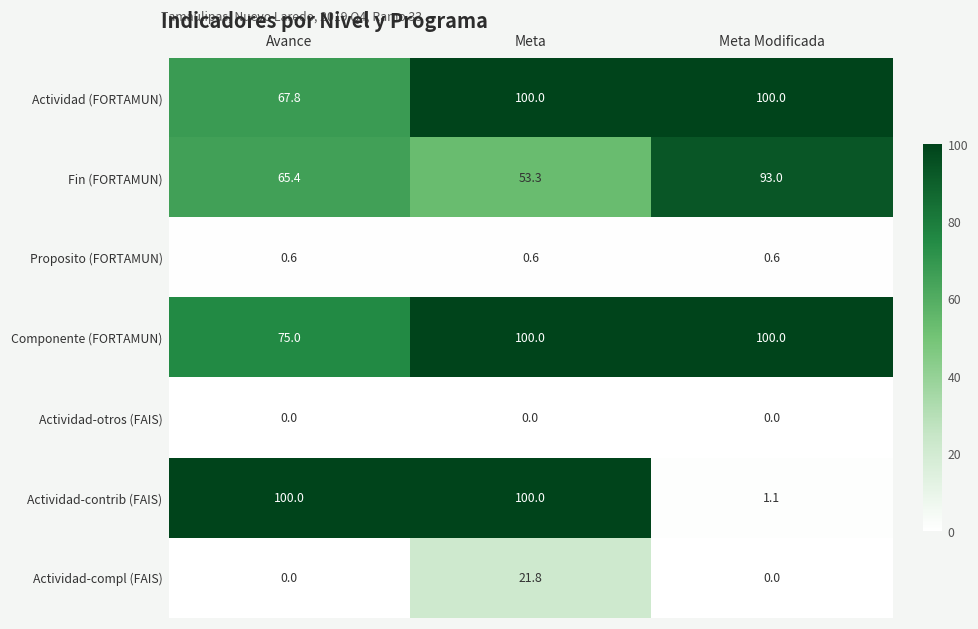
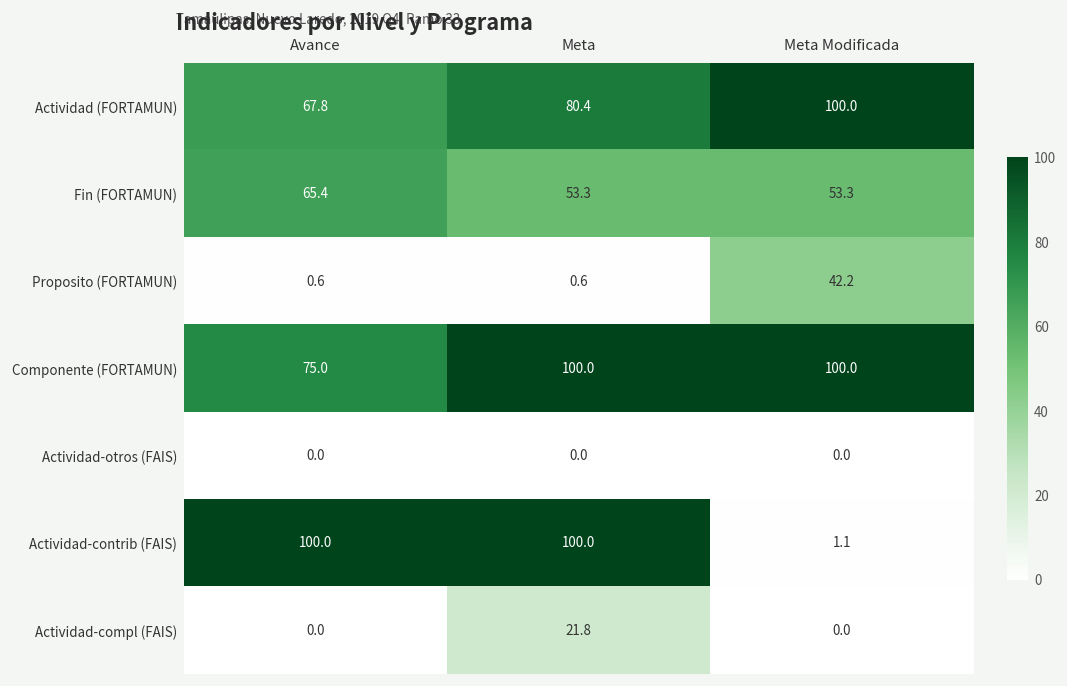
  {
    "Actividad (FORTAMUN)": {
      "Avance": 67.8,
-     "Meta": 100.0,
+     "Meta": 80.4,
      "Meta Modificada": 100.0
    },
    "Fin (FORTAMUN)": {
      "Avance": 65.4,
      "Meta": 53.3,
-     "Meta Modificada": 93.0
+     "Meta Modificada": 53.3
    },
    "Proposito (FORTAMUN)": {
      "Avance": 0.6,
      "Meta": 0.6,
-     "Meta Modificada": 0.6
+     "Meta Modificada": 42.2
    },
    "Componente (FORTAMUN)": {
      "Avance": 75.0,
      "Meta": 100.0,
      "Meta Modificada": 100.0
    },
    "Actividad-otros (FAIS)": {
      "Avance": 0.0,
      "Meta": 0.0,
      "Meta Modificada": 0.0
    },
    "Actividad-contrib (FAIS)": {
      "Avance": 100.0,
      "Meta": 100.0,
      "Meta Modificada": 1.1
    },
    "Actividad-compl (FAIS)": {
      "Avance": 0.0,
      "Meta": 21.8,
      "Meta Modificada": 0.0
    }
  }
